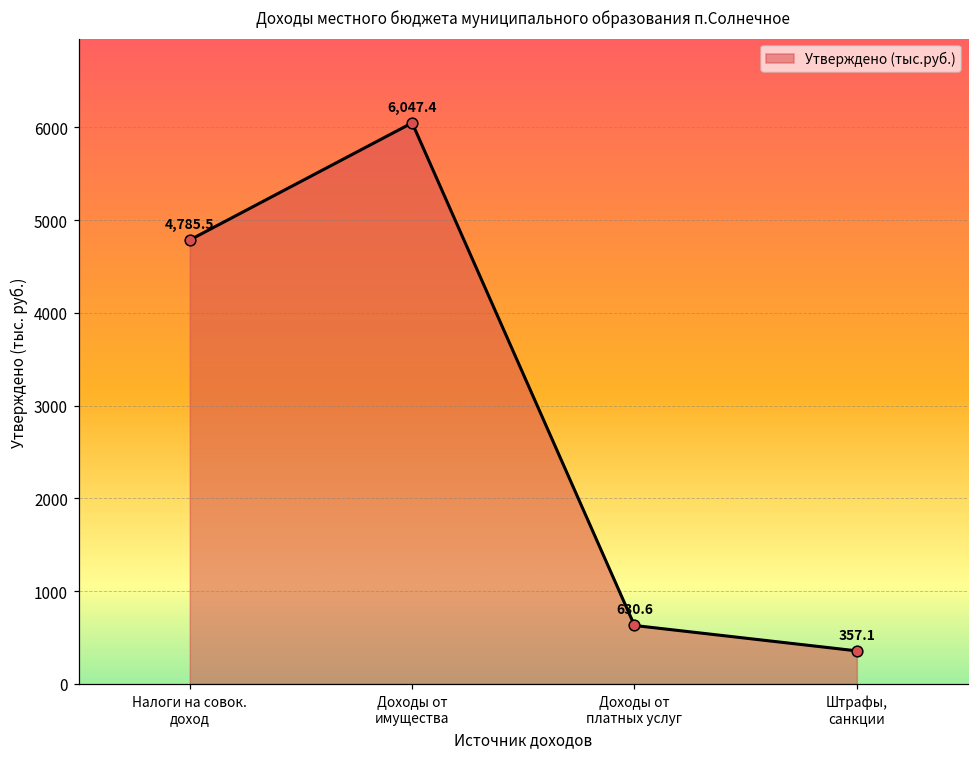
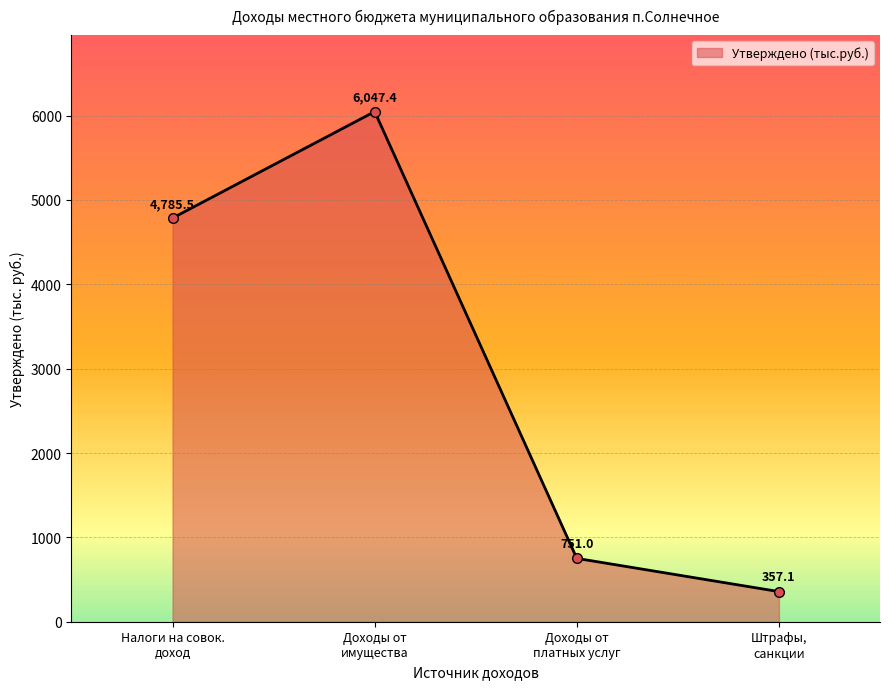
  {
    "Налоги на совок. доход": "4,785.5",
    "Доходы от имущества": "6,047.4",
-   "Доходы от платных услуг": "630.6",
+   "Доходы от платных услуг": "751.0",
    "Штрафы, санкции": "357.1"
  }
